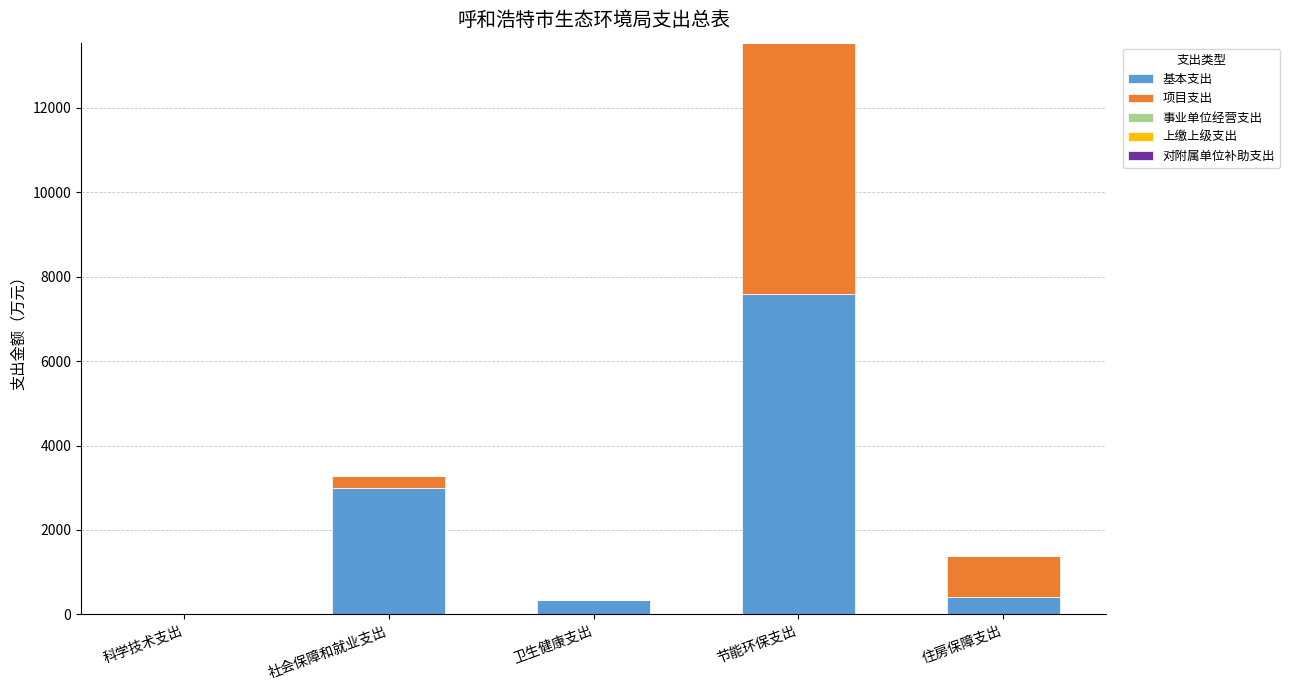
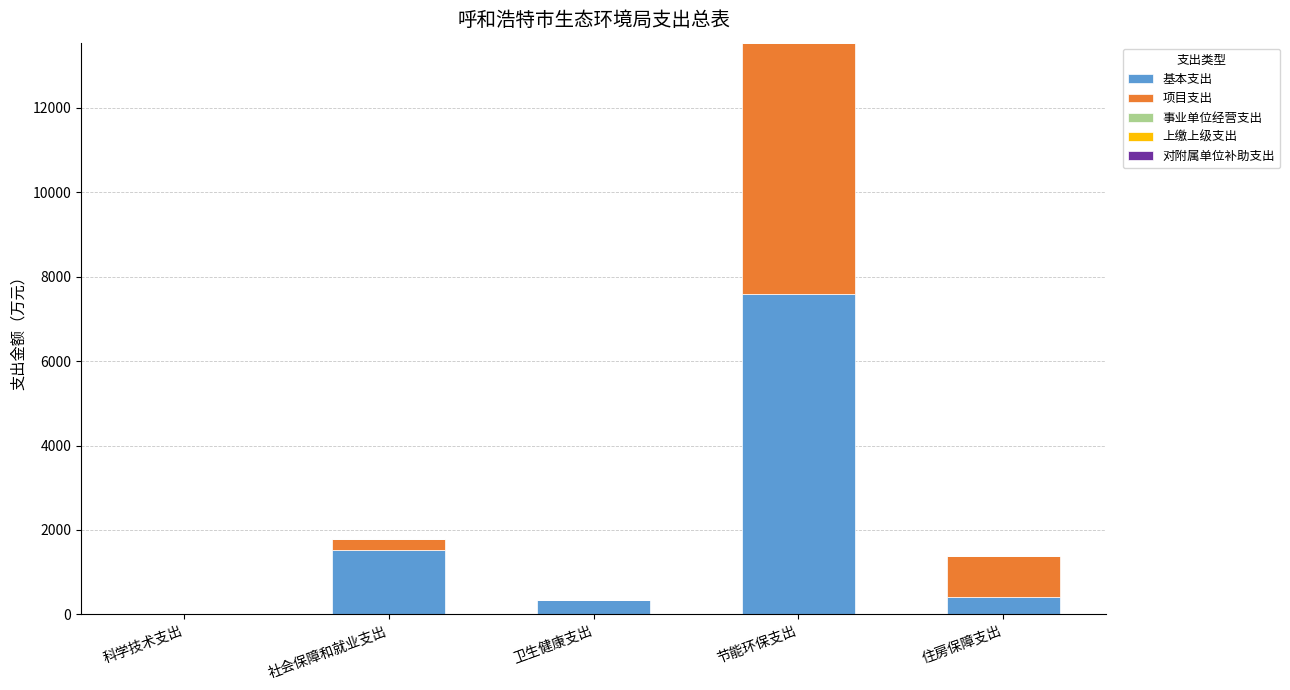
  {
    "基本支出": {
-     "社会保障和就业支出": 3000,
+     "社会保障和就业支出": 1500,
      "卫生健康支出": 300,
      "节能环保支出": 7600,
      "住房保障支出": 400
    },
    "对附属单位补助支出": {
      "科学技术支出": 0,
      "卫生健康支出": 0
    }
  }
